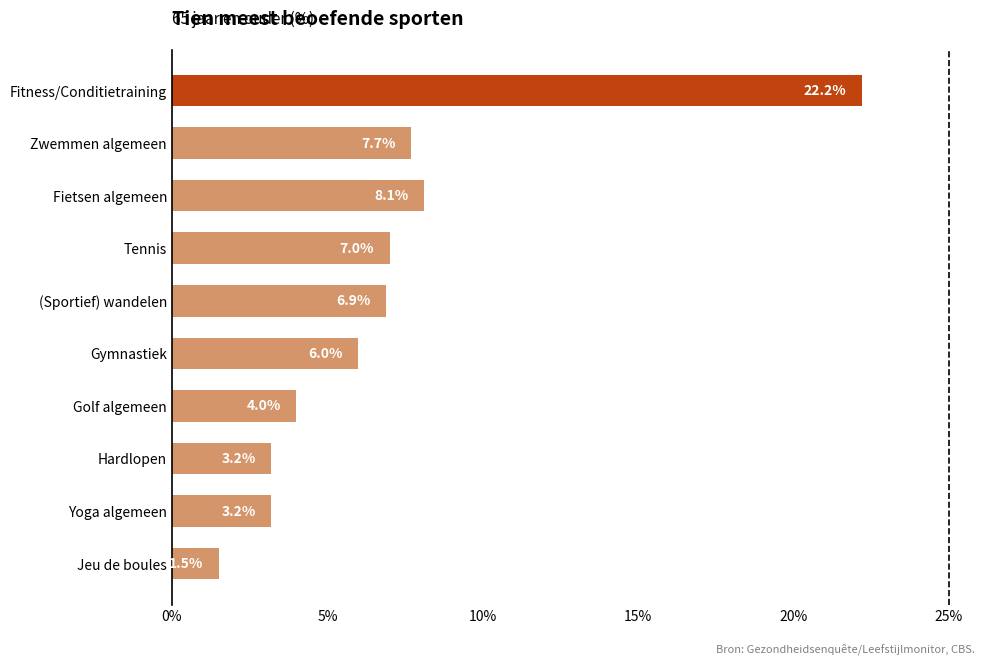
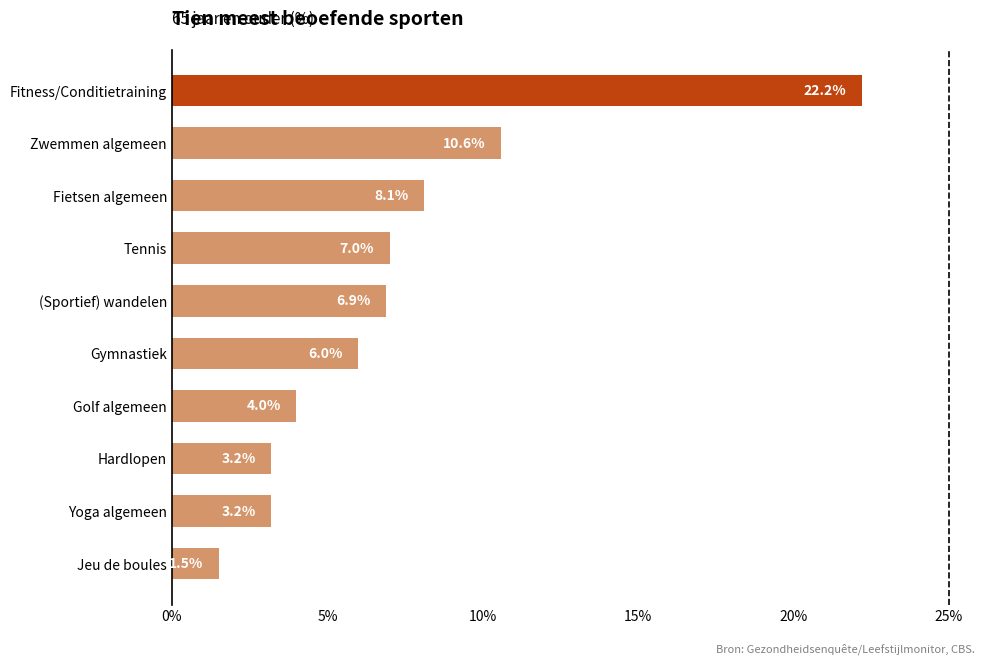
  {
    "Fitness/Conditietraining": "22.2%",
-   "Zwemmen algemeen": "7.7%",
+   "Zwemmen algemeen": "10.6%",
    "Fietsen algemeen": "8.1%",
    "Tennis": "7.0%",
    "(Sportief) wandelen": "6.9%",
    "Gymnastiek": "6.0%",
    "Golf algemeen": "4.0%",
    "Hardlopen": "3.2%",
    "Yoga algemeen": "3.2%",
    "Jeu de boules": "1.5%"
  }
